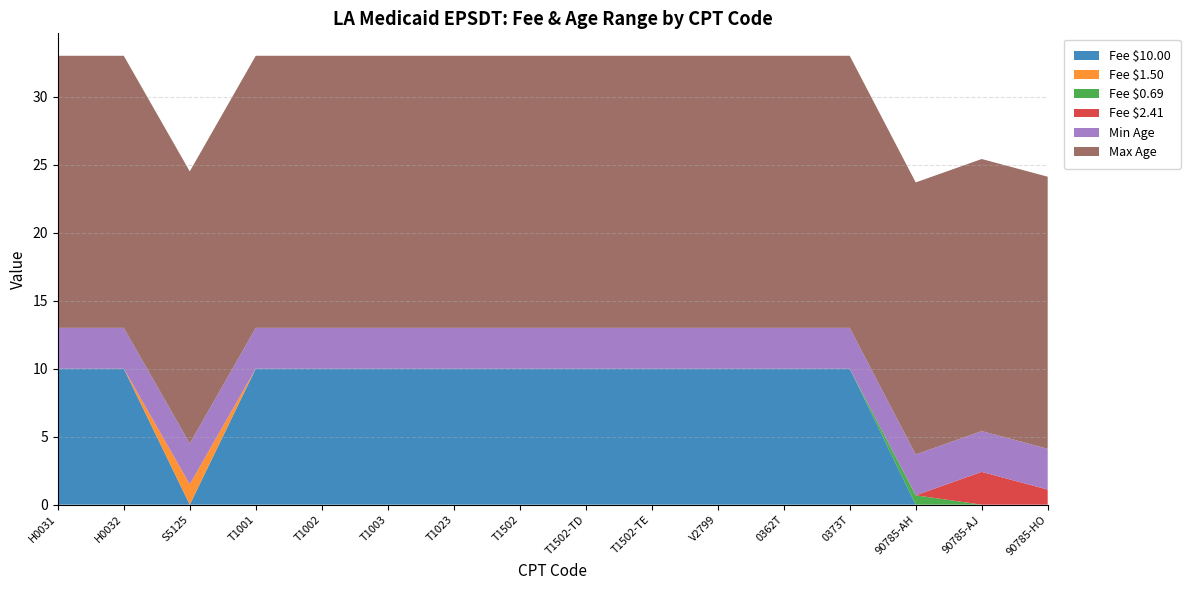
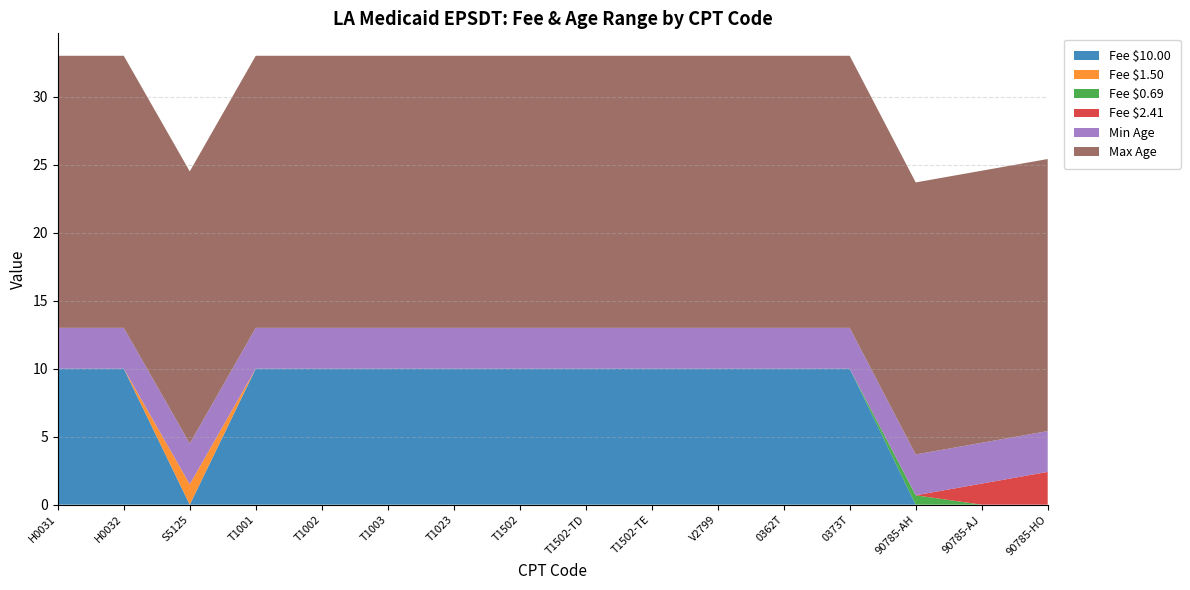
  {
    "Fee $10.00": {
      "S5125": 0.0
    },
    "Fee $2.41": {
-     "90785-AJ": 2.4,
-     "90785-HO": 1.1
+     "90785-AJ": 1.6,
+     "90785-HO": 2.4
    },
    "Min Age": {
      "H0031": 3.0,
      "H0032": 3.0,
      "S5125": 3.0,
      "T1001": 3.0,
      "T1002": 3.0,
      "T1003": 3.0,
      "T1023": 3.0,
      "T1502": 3.0,
      "T1502-TD": 3.0,
      "T1502-TE": 3.0,
      "V2799": 3.0,
      "0362T": 3.0,
      "0373T": 3.0,
      "90785-AH": 3.0,
      "90785-AJ": 3.0,
      "90785-HO": 3.0
    },
    "Max Age": {
      "H0031": 20.0,
      "H0032": 20.0,
      "S5125": 20.0,
      "T1001": 20.0,
      "T1002": 20.0,
      "T1003": 20.0,
      "T1023": 20.0,
      "T1502": 20.0,
      "T1502-TD": 20.0,
      "T1502-TE": 20.0,
      "V2799": 20.0,
      "0362T": 20.0,
      "0373T": 20.0,
      "90785-AH": 20.0,
      "90785-AJ": 20.0,
      "90785-HO": 20.0
    }
  }
